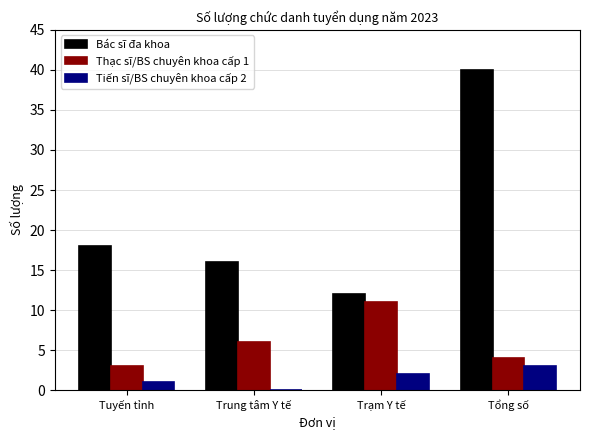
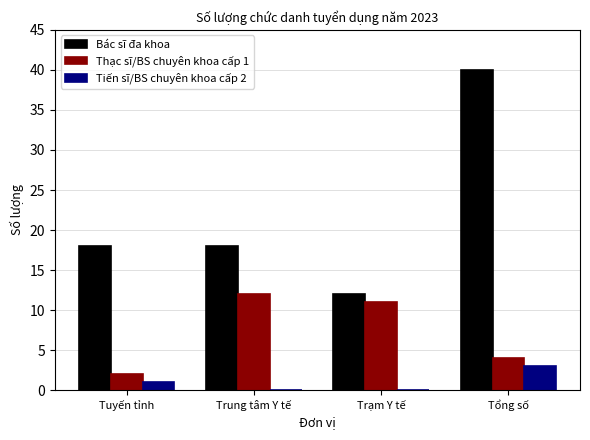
  {
    "Bác sĩ đa khoa": {
      "Tuyến tỉnh": 18,
-     "Trung tâm Y tế": 16,
+     "Trung tâm Y tế": 18,
      "Trạm Y tế": 12,
      "Tổng số": 40
    },
    "Thạc sĩ/BS chuyên khoa cấp 1": {
-     "Tuyến tỉnh": 3,
-     "Trung tâm Y tế": 6,
+     "Tuyến tỉnh": 2,
+     "Trung tâm Y tế": 12,
      "Trạm Y tế": 11,
      "Tổng số": 4
    },
    "Tiến sĩ/BS chuyên khoa cấp 2": {
      "Tuyến tỉnh": 1,
      "Trung tâm Y tế": 0,
-     "Trạm Y tế": 2,
+     "Trạm Y tế": 0,
      "Tổng số": 3
    }
  }
